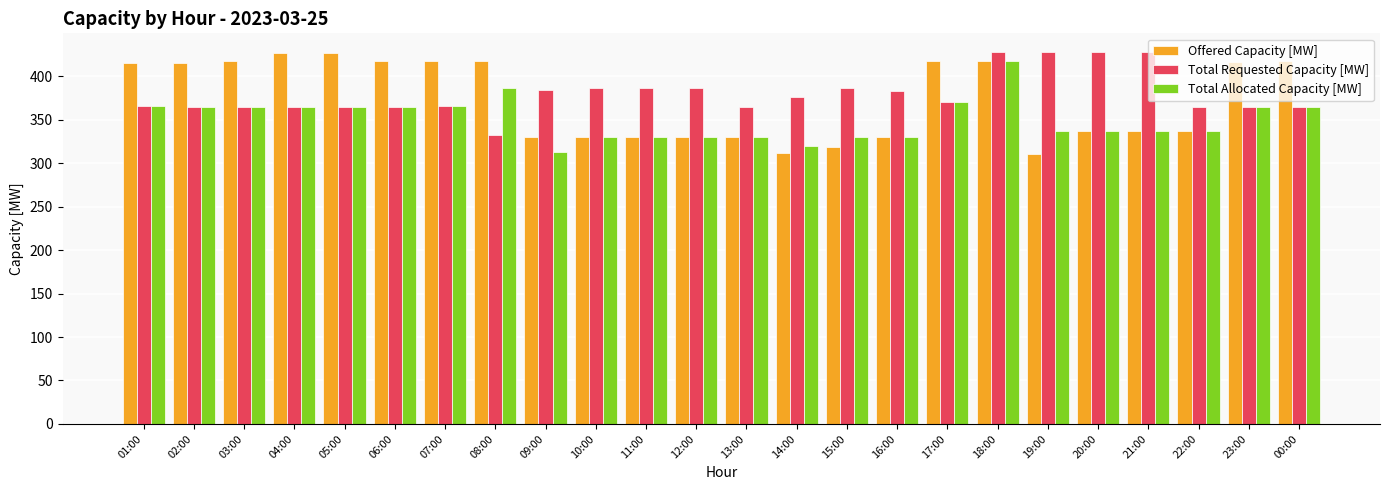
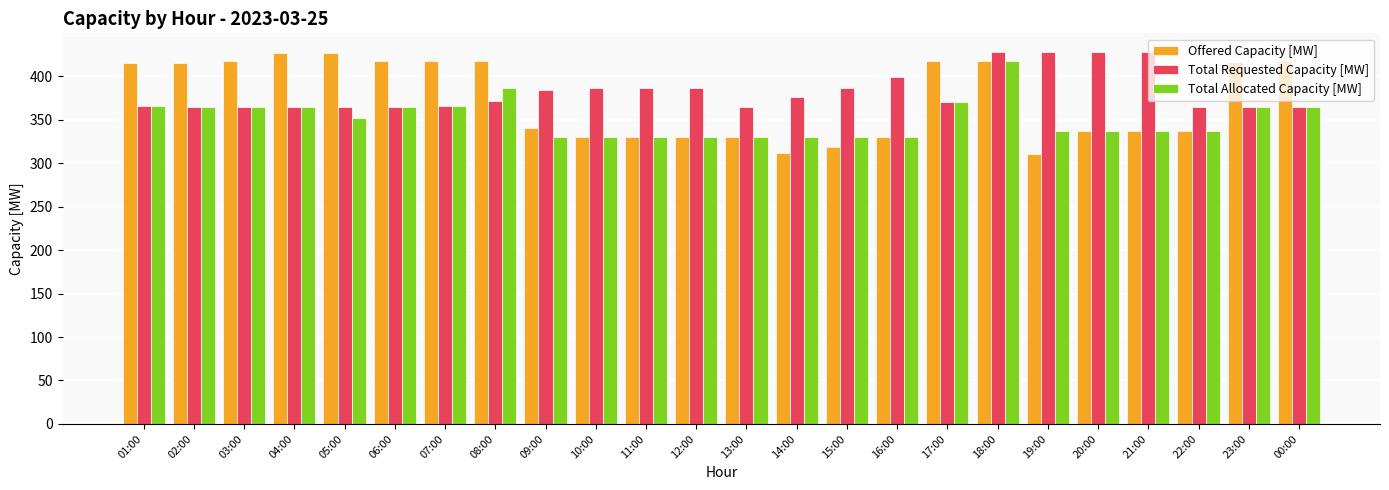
  {
    "Offered Capacity [MW]": {
      "01:00": 420,
      "02:00": 420,
      "03:00": 420,
      "04:00": 430,
      "05:00": 430,
      "06:00": 420,
      "07:00": 420,
      "08:00": 420,
-     "09:00": 330,
+     "09:00": 340,
      "10:00": 330,
      "11:00": 330,
      "12:00": 330,
      "13:00": 330,
      "14:00": 310,
      "15:00": 320,
      "16:00": 330,
      "17:00": 420,
      "18:00": 420,
      "19:00": 310,
      "20:00": 340,
      "21:00": 340,
      "22:00": 340
    },
    "Total Requested Capacity [MW]": {
      "01:00": 370,
      "02:00": 370,
      "03:00": 370,
      "04:00": 370,
      "05:00": 370,
      "06:00": 370,
      "07:00": 370,
-     "08:00": 330,
+     "08:00": 370,
      "09:00": 380,
      "10:00": 390,
      "11:00": 390,
      "12:00": 390,
      "13:00": 370,
      "14:00": 380,
      "15:00": 390,
-     "16:00": 380,
+     "16:00": 400,
      "17:00": 370,
      "18:00": 430,
      "19:00": 430,
      "20:00": 430,
      "22:00": 370,
      "23:00": 370,
      "00:00": 370
    },
    "Total Allocated Capacity [MW]": {
      "01:00": 370,
      "02:00": 370,
      "03:00": 370,
      "04:00": 370,
-     "05:00": 370,
+     "05:00": 350,
      "06:00": 370,
      "07:00": 370,
      "08:00": 390,
-     "09:00": 310,
+     "09:00": 330,
      "10:00": 330,
      "11:00": 330,
      "12:00": 330,
      "13:00": 330,
-     "14:00": 320,
+     "14:00": 330,
      "15:00": 330,
      "16:00": 330,
      "17:00": 370,
      "18:00": 420,
      "19:00": 340,
      "20:00": 340,
      "21:00": 340,
      "22:00": 340,
      "23:00": 370,
      "00:00": 370
    }
  }
